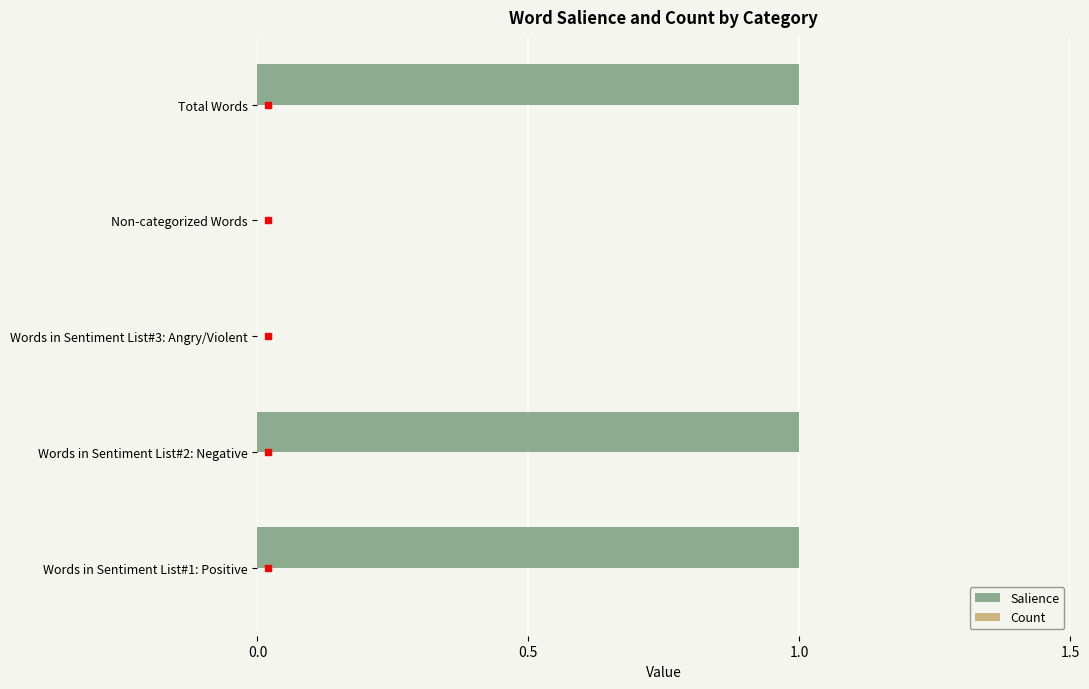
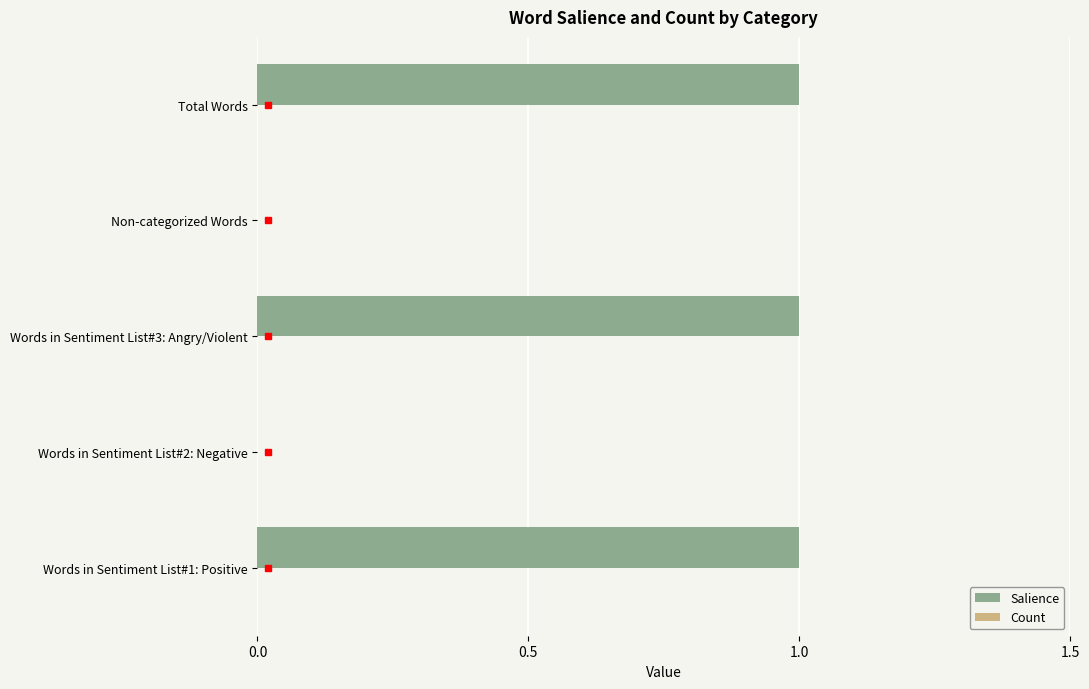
  {
    "Salience": {
      "Total Words": 1,
      "Non-categorized Words": 0,
-     "Words in Sentiment List#3: Angry/Violent": 0,
-     "Words in Sentiment List#2: Negative": 1,
+     "Words in Sentiment List#3: Angry/Violent": 1,
+     "Words in Sentiment List#2: Negative": 0,
      "Words in Sentiment List#1: Positive": 1
    },
    "Count": {
      "Total Words": 0,
      "Non-categorized Words": 0,
      "Words in Sentiment List#3: Angry/Violent": 0,
      "Words in Sentiment List#2: Negative": 0,
      "Words in Sentiment List#1: Positive": 0
    }
  }
